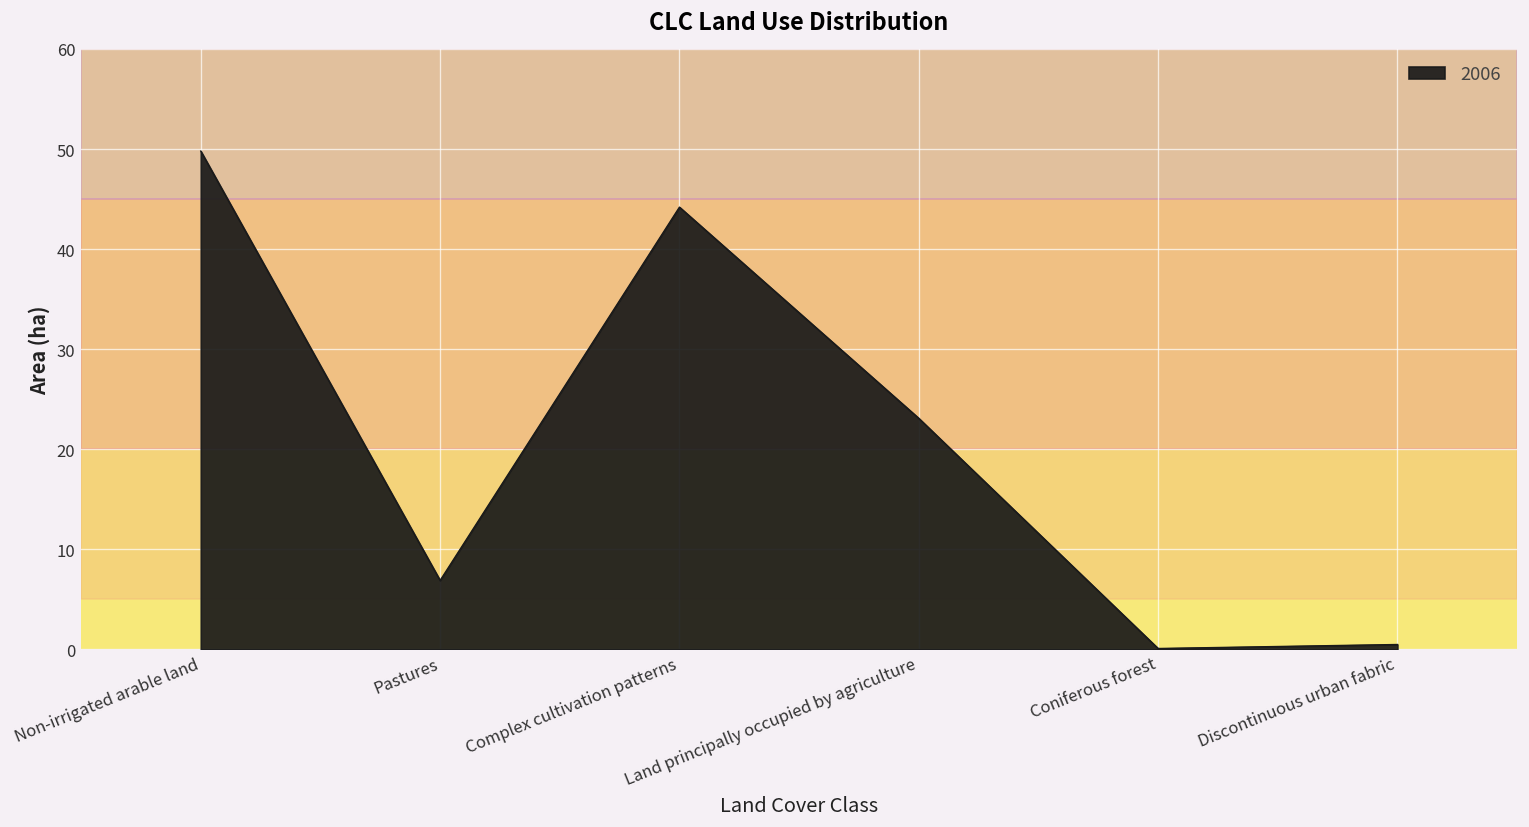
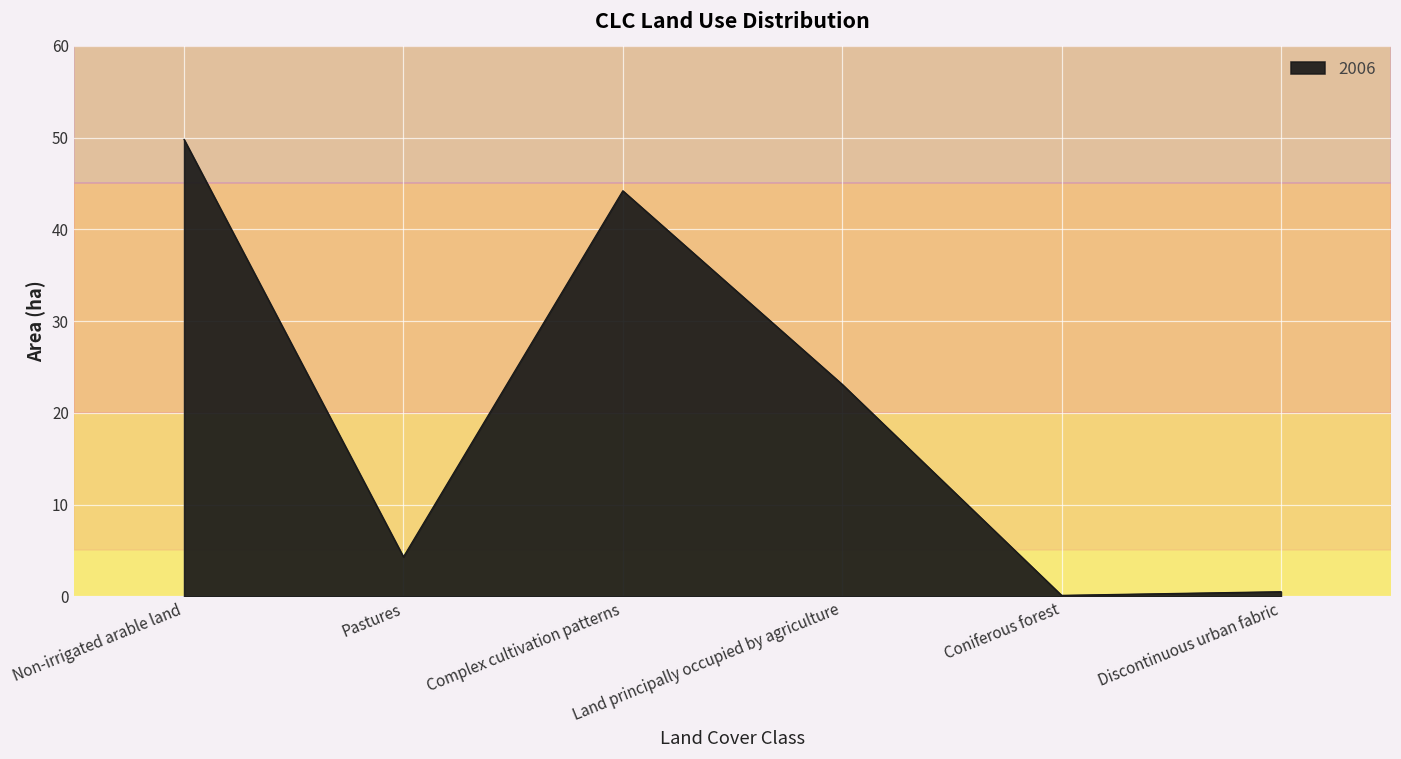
  {
    "Non-irrigated arable land": 50,
-   "Pastures": 7,
+   "Pastures": 4,
    "Complex cultivation patterns": 44,
    "Land principally occupied by agriculture": 23,
    "Coniferous forest": 0,
    "Discontinuous urban fabric": 1
  }
